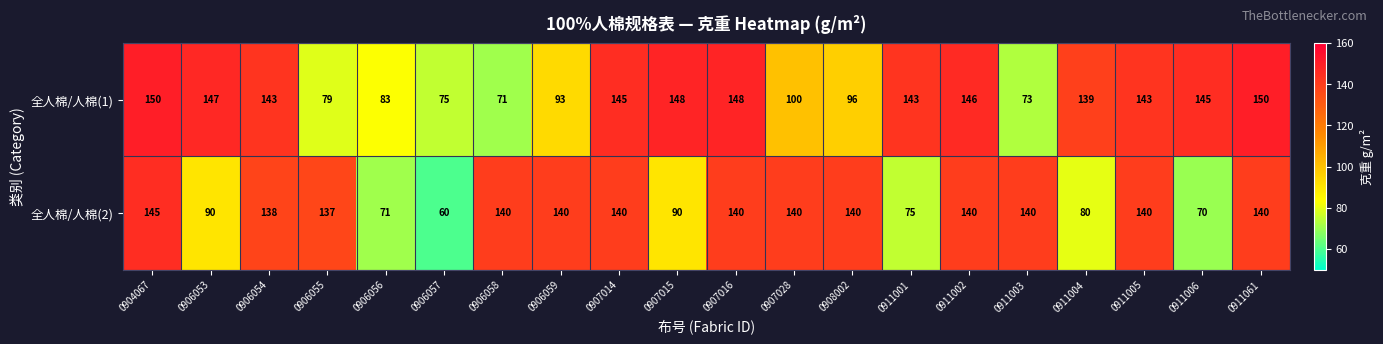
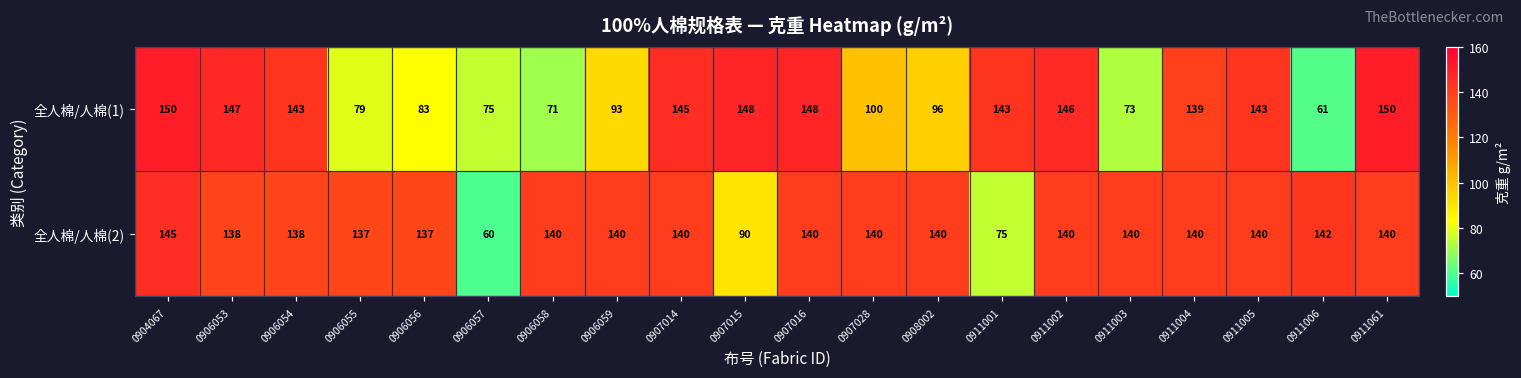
  {
    "全人棉/人棉(1)": {
      "0904067": 150,
      "0906053": 147,
      "0906054": 143,
      "0906055": 79,
      "0906056": 83,
      "0906057": 75,
      "0906058": 71,
      "0906059": 93,
      "0907014": 145,
      "0907015": 148,
      "0907016": 148,
      "0907028": 100,
      "0908002": 96,
      "0911001": 143,
      "0911002": 146,
      "0911003": 73,
      "0911004": 139,
      "0911005": 143,
-     "0911006": 145,
+     "0911006": 61,
      "0911061": 150
    },
    "全人棉/人棉(2)": {
      "0904067": 145,
-     "0906053": 90,
+     "0906053": 138,
      "0906054": 138,
      "0906055": 137,
-     "0906056": 71,
+     "0906056": 137,
      "0906057": 60,
      "0906058": 140,
      "0906059": 140,
      "0907014": 140,
      "0907015": 90,
      "0907016": 140,
      "0907028": 140,
      "0908002": 140,
      "0911001": 75,
      "0911002": 140,
      "0911003": 140,
-     "0911004": 80,
+     "0911004": 140,
      "0911005": 140,
-     "0911006": 70,
+     "0911006": 142,
      "0911061": 140
    }
  }
